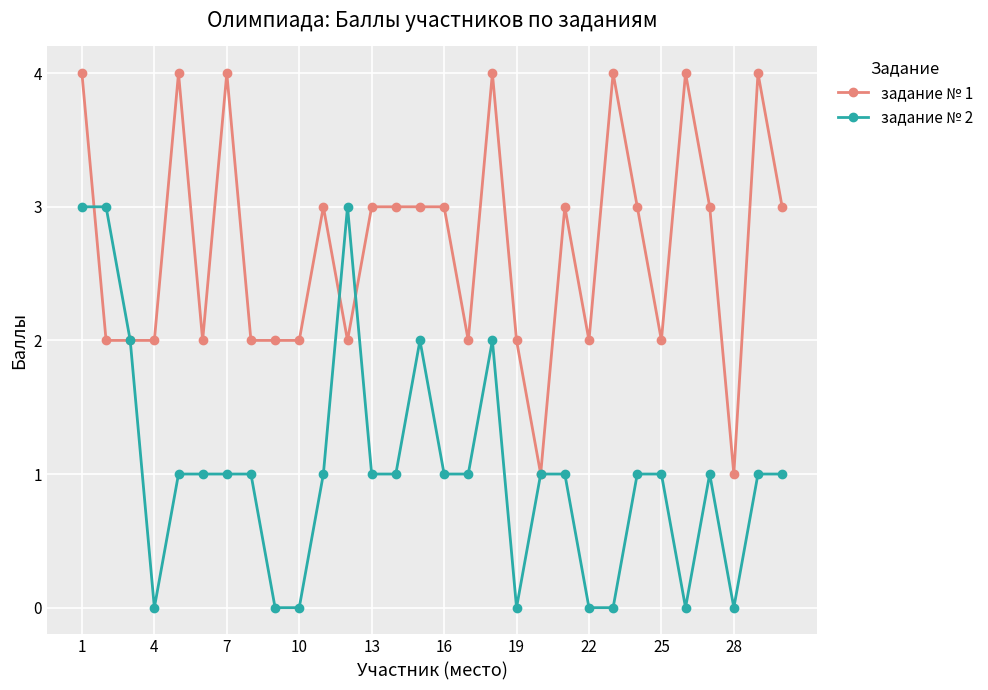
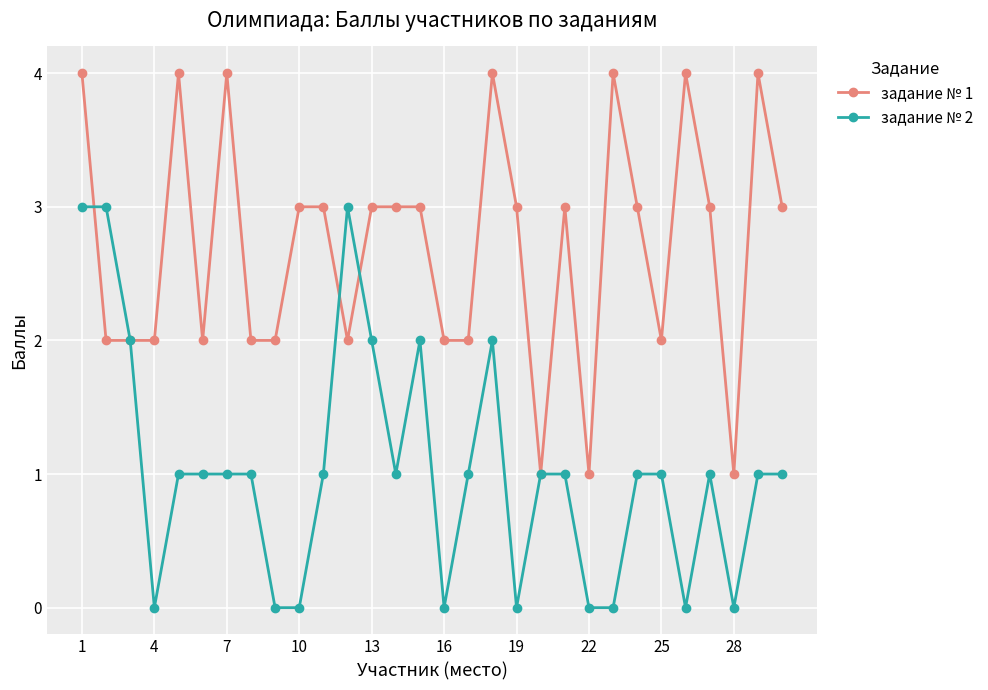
  {
    "задание № 1": {
      "1": 4,
      "4": 2,
      "7": 4,
-     "10": 2,
+     "10": 3,
      "13": 3,
-     "16": 3,
-     "19": 2,
-     "22": 2,
+     "16": 2,
+     "19": 3,
+     "22": 1,
      "25": 2,
      "28": 1
    },
    "задание № 2": {
      "1": 3,
      "4": 0,
      "7": 1,
      "10": 0,
-     "13": 1,
-     "16": 1,
+     "13": 2,
+     "16": 0,
      "19": 0,
      "22": 0,
      "25": 1,
      "28": 0
    }
  }
